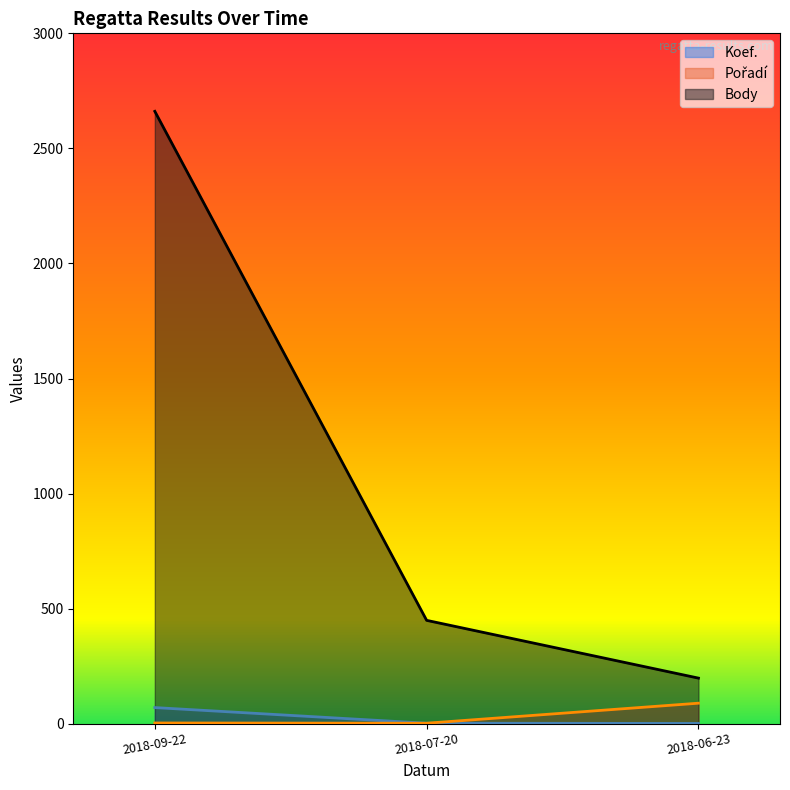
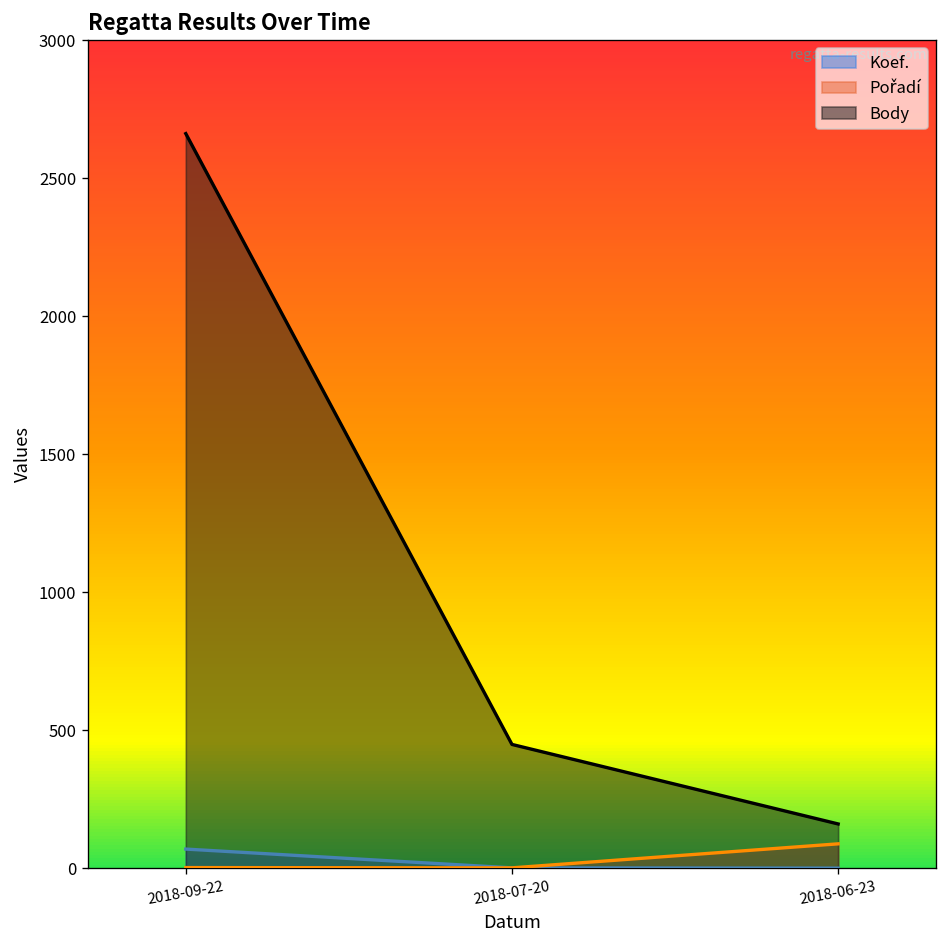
  {
    "Koef.": {
      "2018-09-22": 70,
      "2018-06-23": 0
    },
    "Pořadí": {
      "2018-09-22": 0,
      "2018-06-23": 90
    },
    "Body": {
      "2018-09-22": 2660,
      "2018-07-20": 450,
-     "2018-06-23": 200
+     "2018-06-23": 160
    }
  }
